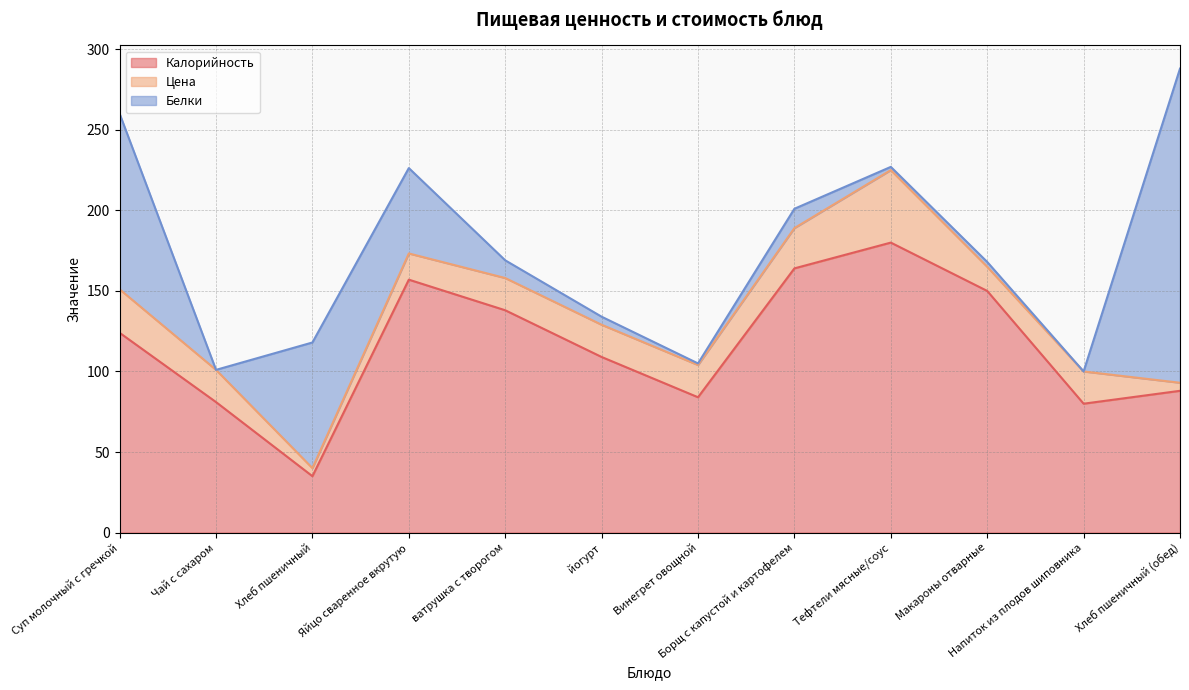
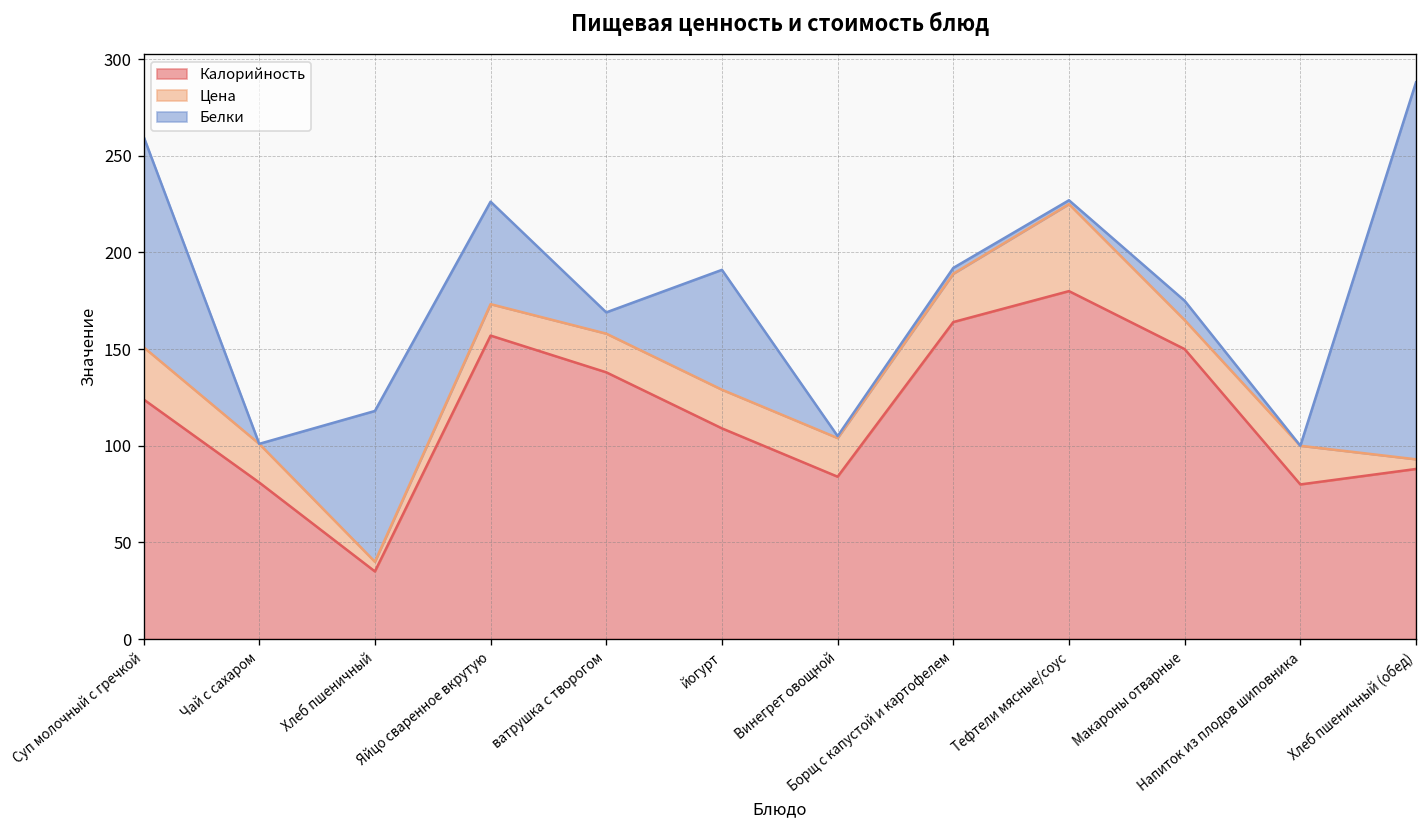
  {
    "Белки": {
      "Суп молочный с гречкой": 109,
      "Хлеб пшеничный": 78,
      "Яйцо сваренное вкрутую": 53,
      "ватрушка с творогом": 11,
-     "йогурт": 5,
-     "Борщ с капустой и картофелем": 12,
+     "йогурт": 62,
+     "Борщ с капустой и картофелем": 3,
      "Тефтели мясные/соус": 2,
-     "Макароны отварные": 3,
+     "Макароны отварные": 10,
      "Хлеб пшеничный (обед)": 195
    }
  }
